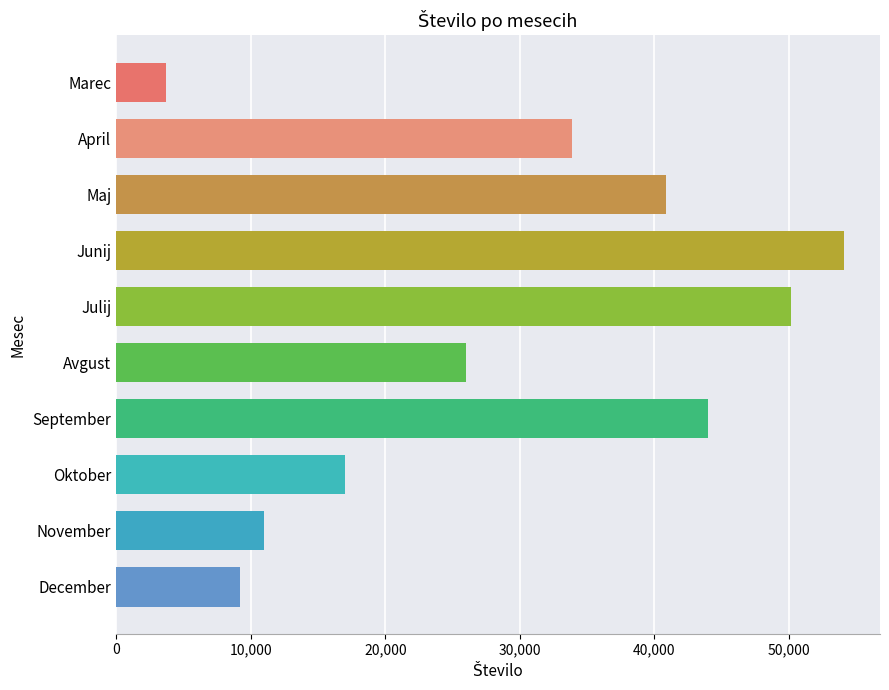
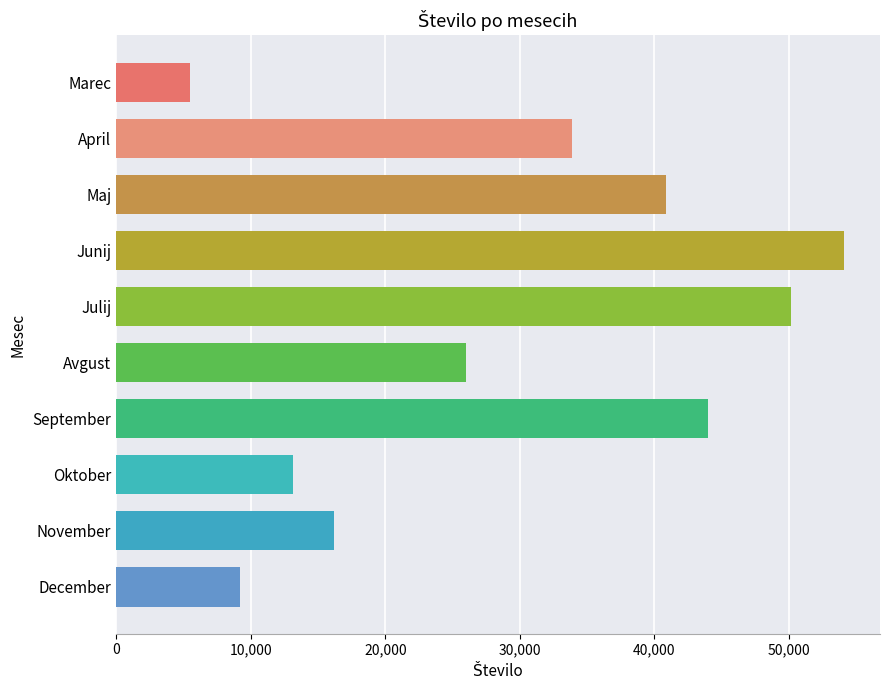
  {
-   "Marec": "3,700",
+   "Marec": "5,500",
    "April": "33,900",
    "Maj": "40,900",
    "Junij": "54,100",
    "Julij": "50,200",
    "Avgust": "26,000",
    "September": "44,000",
-   "Oktober": "17,000",
-   "November": "11,000",
+   "Oktober": "13,100",
+   "November": "16,200",
    "December": "9,200"
  }
